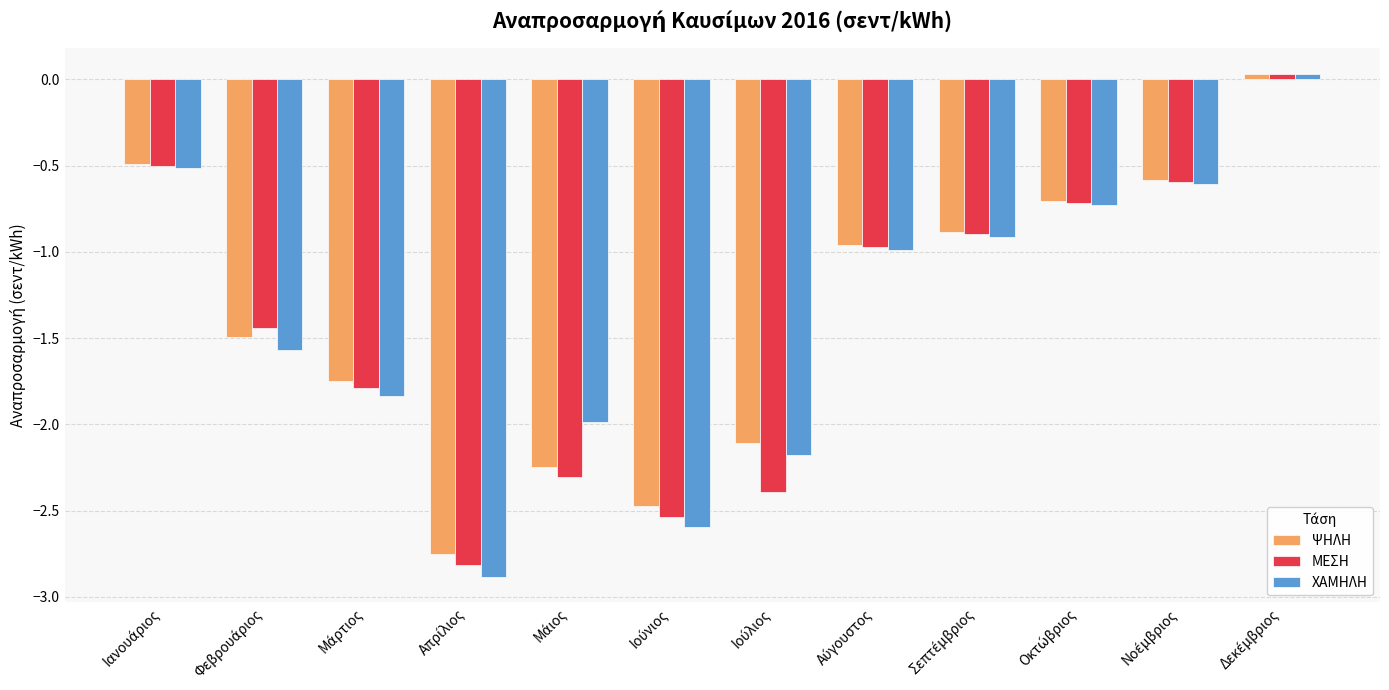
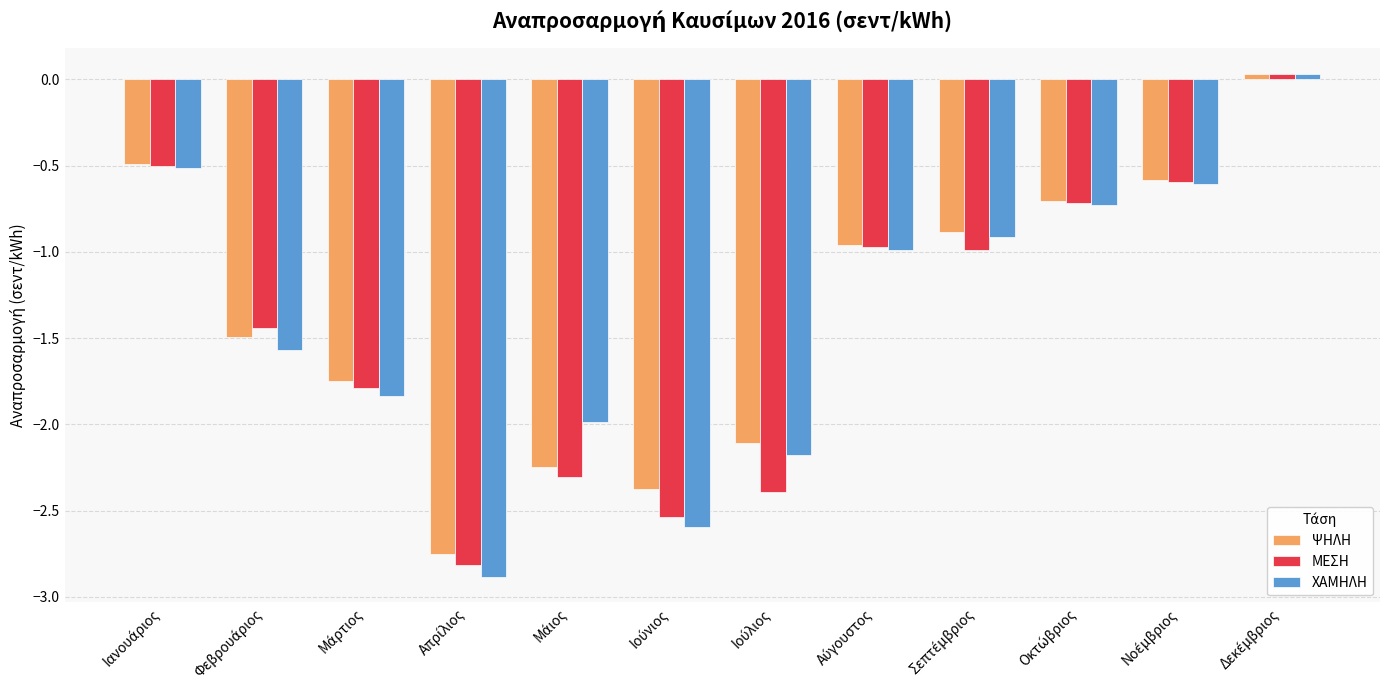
  {
    "ΨΗΛΗ": {
      "Ιανουάριος": -0.49,
      "Φεβρουάριος": -1.49,
      "Μάρτιος": -1.75,
      "Απρίλιος": -2.75,
      "Μάιος": -2.25,
-     "Ιούνιος": -2.47,
+     "Ιούνιος": -2.37,
      "Ιούλιος": -2.11,
      "Αύγουστος": -0.96,
      "Σεπτέμβριος": -0.88,
      "Οκτώβριος": -0.71,
      "Νοέμβριος": -0.58,
      "Δεκέμβριος": 0.03
    },
    "ΜΕΣΗ": {
      "Ιανουάριος": -0.50,
      "Φεβρουάριος": -1.44,
      "Μάρτιος": -1.79,
      "Απρίλιος": -2.82,
      "Μάιος": -2.30,
      "Ιούνιος": -2.54,
      "Ιούλιος": -2.39,
      "Αύγουστος": -0.97,
-     "Σεπτέμβριος": -0.90,
+     "Σεπτέμβριος": -0.99,
      "Οκτώβριος": -0.72,
      "Νοέμβριος": -0.59,
      "Δεκέμβριος": 0.03
    },
    "ΧΑΜΗΛΗ": {
      "Ιανουάριος": -0.51,
      "Φεβρουάριος": -1.57,
      "Μάρτιος": -1.83,
      "Απρίλιος": -2.89,
      "Μάιος": -1.99,
      "Ιούνιος": -2.60,
      "Ιούλιος": -2.17,
      "Αύγουστος": -0.99,
      "Σεπτέμβριος": -0.91,
      "Οκτώβριος": -0.73,
      "Νοέμβριος": -0.60,
      "Δεκέμβριος": 0.03
    }
  }
